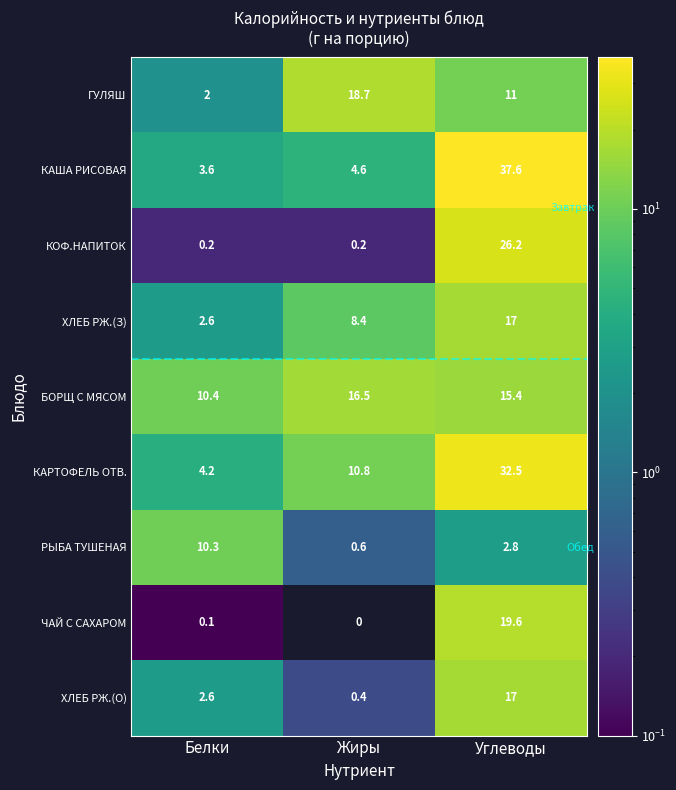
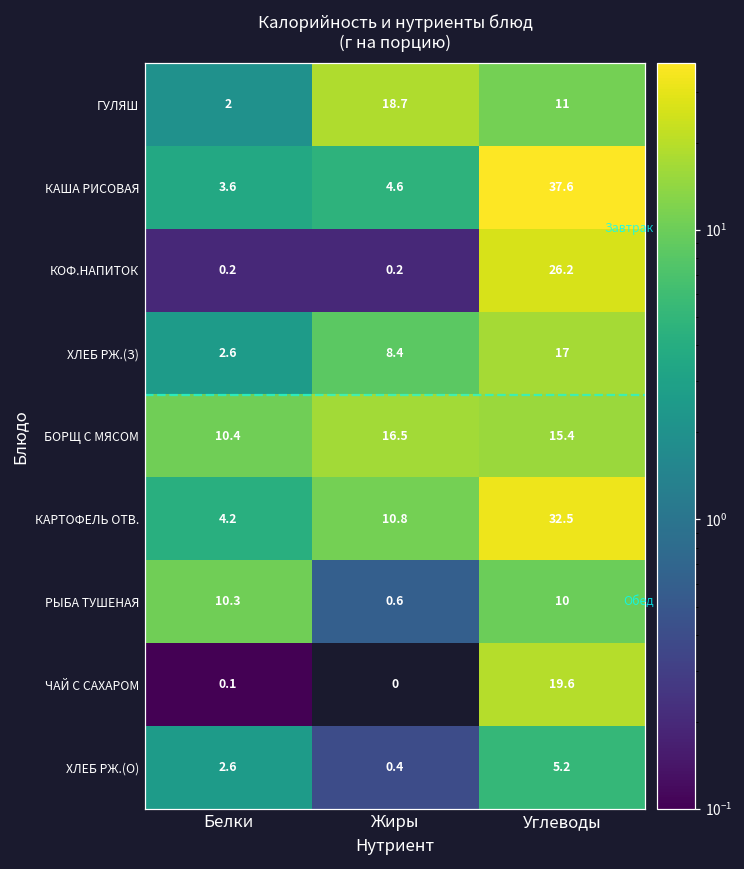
  {
    "ГУЛЯШ": {
      "Белки": 2,
      "Жиры": 18.7,
      "Углеводы": 11
    },
    "КАША РИСОВАЯ": {
      "Белки": 3.6,
      "Жиры": 4.6
    },
    "КОФ.НАПИТОК": {
      "Белки": 0.2,
      "Жиры": 0.2
    },
    "ХЛЕБ РЖ.(З)": {
      "Белки": 2.6,
      "Жиры": 8.4,
      "Углеводы": 17
    },
    "БОРЩ С МЯСОМ": {
      "Белки": 10.4,
      "Жиры": 16.5,
      "Углеводы": 15.4
    },
    "КАРТОФЕЛЬ ОТВ.": {
      "Белки": 4.2,
      "Жиры": 10.8,
      "Углеводы": 32.5
    },
    "РЫБА ТУШЕНАЯ": {
      "Белки": 10.3,
      "Жиры": 0.6,
-     "Углеводы": 2.8
+     "Углеводы": 10
    },
    "ЧАЙ С САХАРОМ": {
      "Белки": 0.1,
      "Углеводы": 19.6
    },
    "ХЛЕБ РЖ.(О)": {
      "Белки": 2.6,
      "Жиры": 0.4,
-     "Углеводы": 17
+     "Углеводы": 5.2
    }
  }
